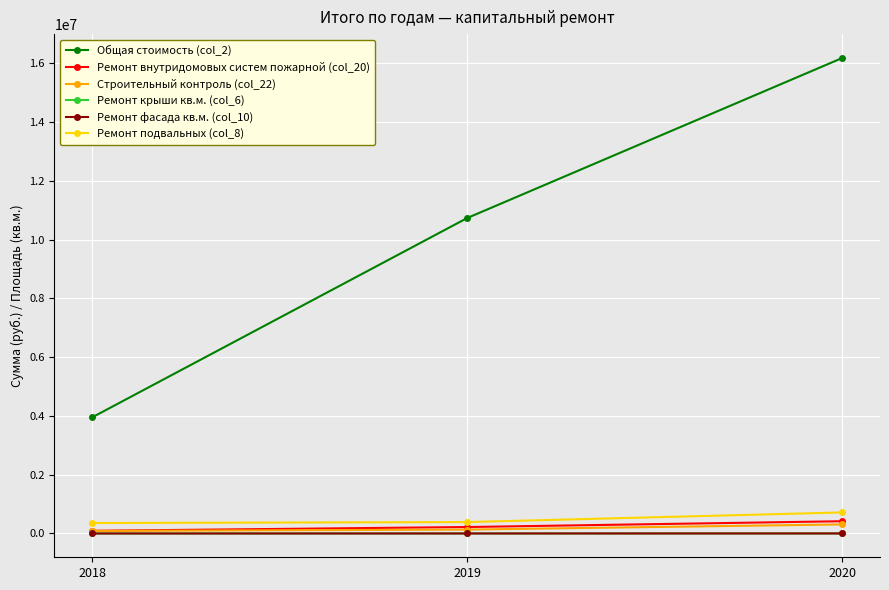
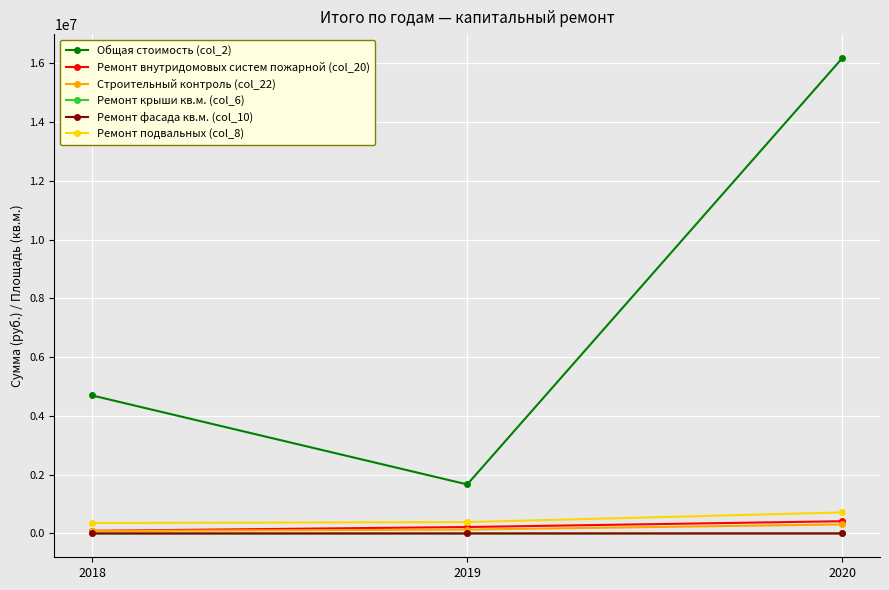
  {
    "Общая стоимость (col_2)": {
-     "2018": 3900000,
-     "2019": 10700000,
+     "2018": 4700000,
+     "2019": 1700000,
      "2020": 16200000
    },
    "Ремонт внутридомовых систем пожарной (col_20)": {
      "2019": 200000,
      "2020": 400000
    }
  }
